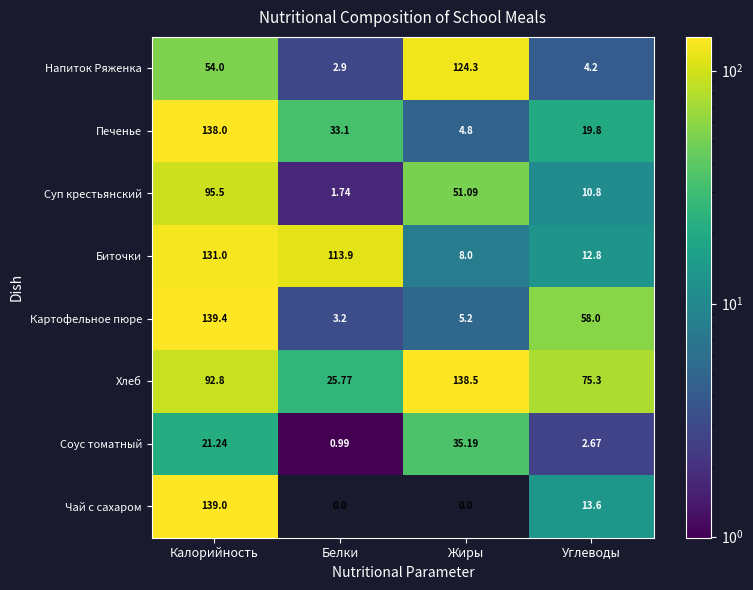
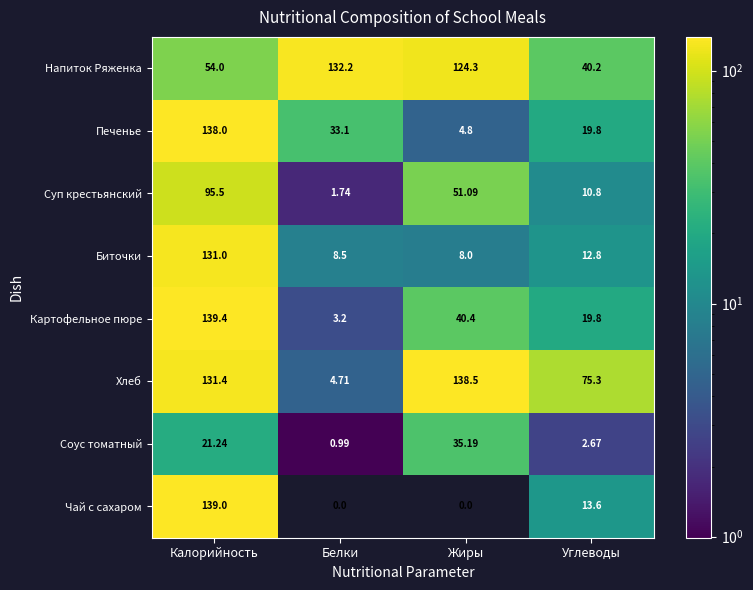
  {
    "Напиток Ряженка": {
      "Калорийность": 54.0,
-     "Белки": 2.9,
+     "Белки": 132.2,
      "Жиры": 124.3,
-     "Углеводы": 4.2
+     "Углеводы": 40.2
    },
    "Печенье": {
      "Калорийность": 138.0,
      "Белки": 33.1,
      "Жиры": 4.8,
      "Углеводы": 19.8
    },
    "Суп крестьянский": {
      "Калорийность": 95.5,
      "Белки": 1.74,
      "Жиры": 51.09,
      "Углеводы": 10.8
    },
    "Биточки": {
      "Калорийность": 131.0,
-     "Белки": 113.9,
+     "Белки": 8.5,
      "Жиры": 8.0,
      "Углеводы": 12.8
    },
    "Картофельное пюре": {
      "Калорийность": 139.4,
      "Белки": 3.2,
-     "Жиры": 5.2,
-     "Углеводы": 58.0
+     "Жиры": 40.4,
+     "Углеводы": 19.8
    },
    "Хлеб": {
-     "Калорийность": 92.8,
-     "Белки": 25.77,
+     "Калорийность": 131.4,
+     "Белки": 4.71,
      "Жиры": 138.5,
      "Углеводы": 75.3
    },
    "Соус томатный": {
      "Калорийность": 21.24,
      "Белки": 0.99,
      "Жиры": 35.19,
      "Углеводы": 2.67
    },
    "Чай с сахаром": {
      "Калорийность": 139.0,
      "Углеводы": 13.6
    }
  }
